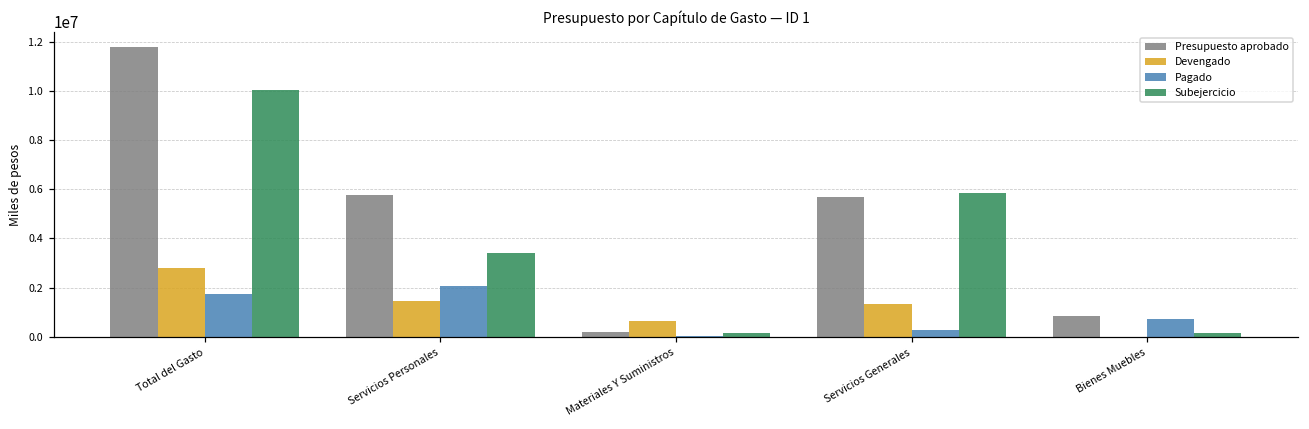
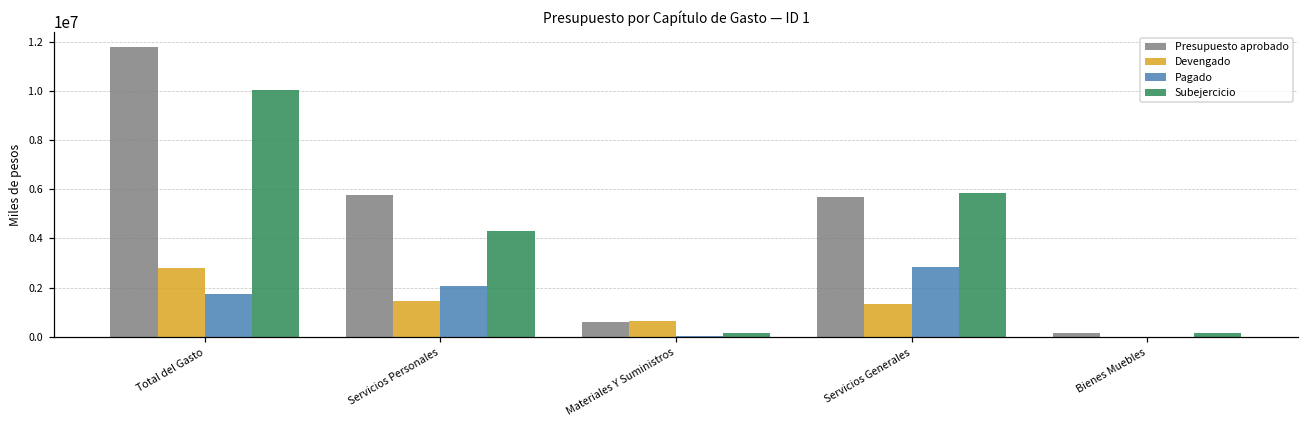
  {
    "Presupuesto aprobado": {
      "Total del Gasto": 11800000,
      "Servicios Personales": 5800000,
-     "Materiales Y Suministros": 200000,
+     "Materiales Y Suministros": 600000,
      "Servicios Generales": 5700000,
-     "Bienes Muebles": 900000
+     "Bienes Muebles": 100000
    },
    "Devengado": {
      "Total del Gasto": 2800000,
      "Servicios Personales": 1500000,
      "Materiales Y Suministros": 600000,
      "Servicios Generales": 1300000,
      "Bienes Muebles": 0
    },
    "Pagado": {
      "Total del Gasto": 1700000,
      "Servicios Personales": 2000000,
-     "Servicios Generales": 300000,
-     "Bienes Muebles": 700000
+     "Servicios Generales": 2800000,
+     "Bienes Muebles": 0
    },
    "Subejercicio": {
      "Total del Gasto": 10000000,
-     "Servicios Personales": 3400000,
+     "Servicios Personales": 4300000,
      "Materiales Y Suministros": 200000,
      "Servicios Generales": 5800000,
      "Bienes Muebles": 100000
    }
  }
